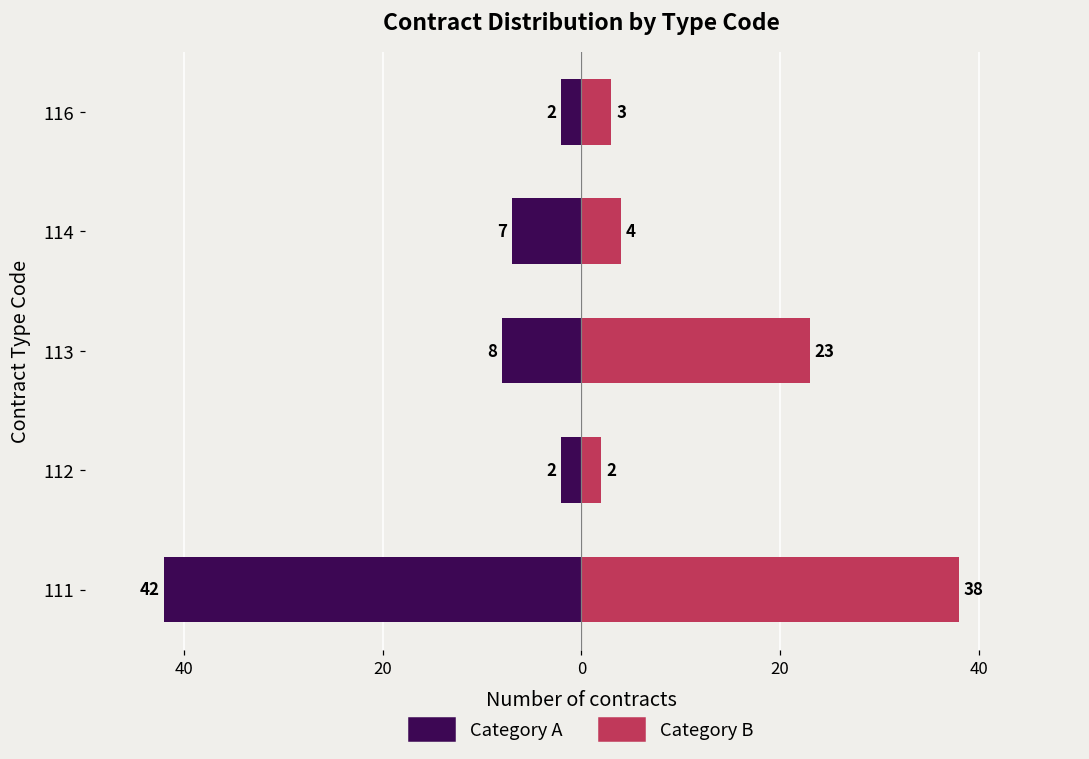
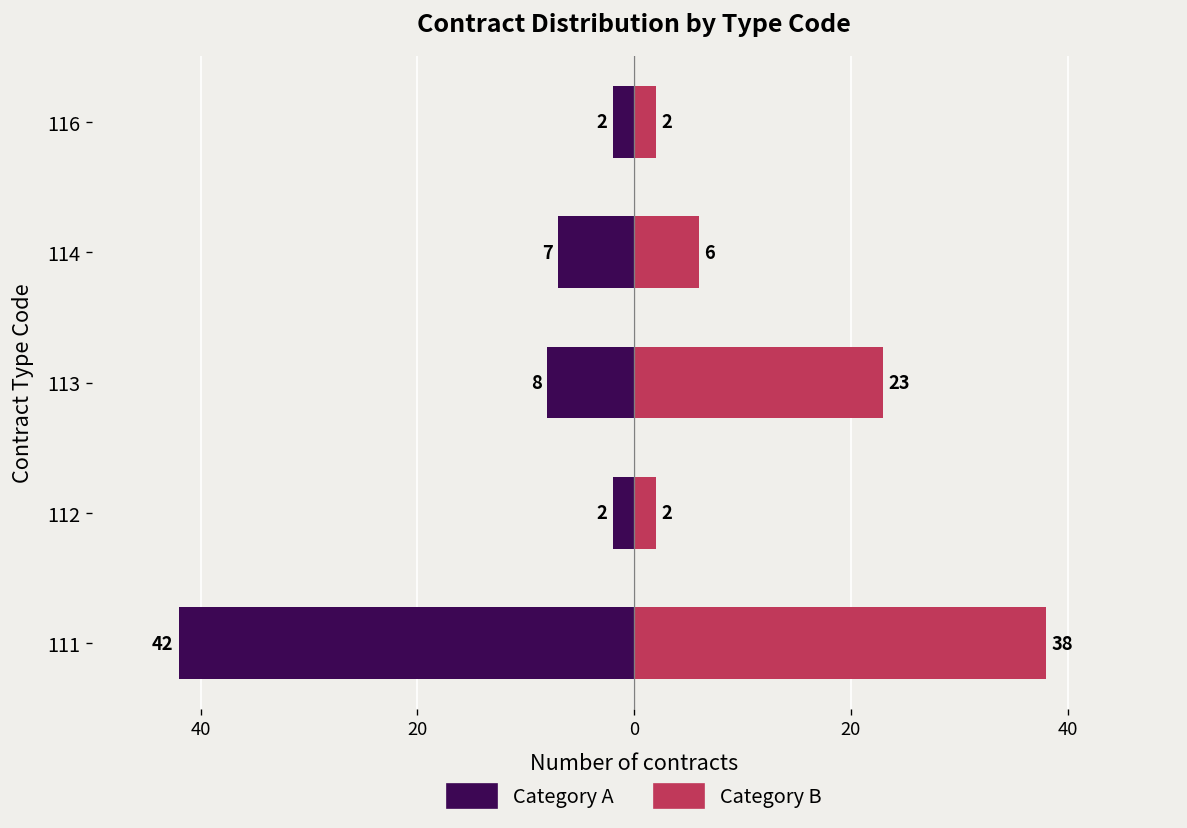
  {
    "Category B": {
-     "116": 3,
-     "114": 4,
+     "116": 2,
+     "114": 6,
      "113": 23,
      "112": 2,
      "111": 38
    }
  }
